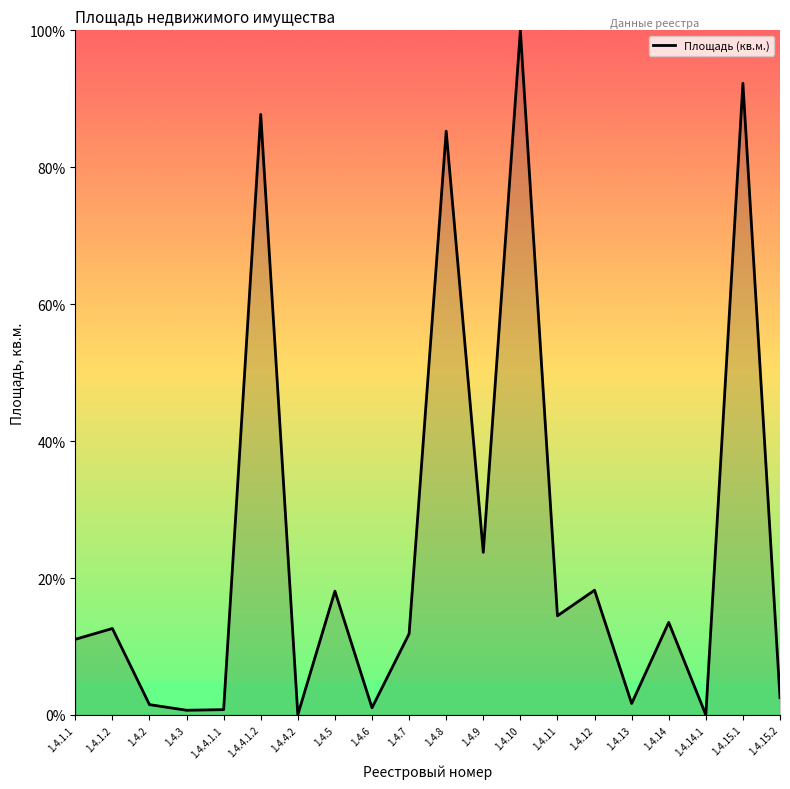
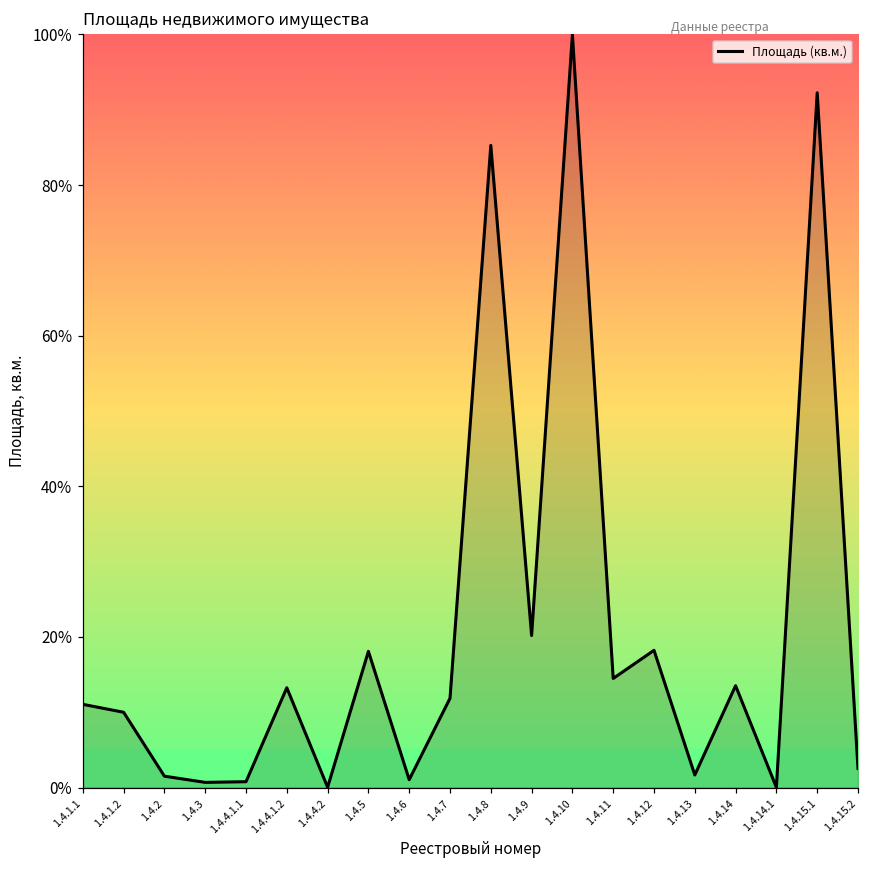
  {
    "1.4.1.1": "11%",
-   "1.4.1.2": "13%",
-   "1.4.4.1.2": "88%",
+   "1.4.1.2": "10%",
+   "1.4.4.1.2": "13%",
    "1.4.5": "18%",
    "1.4.7": "12%",
    "1.4.8": "85%",
-   "1.4.9": "24%",
+   "1.4.9": "20%",
    "1.4.10": "100%",
    "1.4.11": "14%",
    "1.4.12": "18%",
    "1.4.14": "14%",
    "1.4.15.1": "92%"
  }
